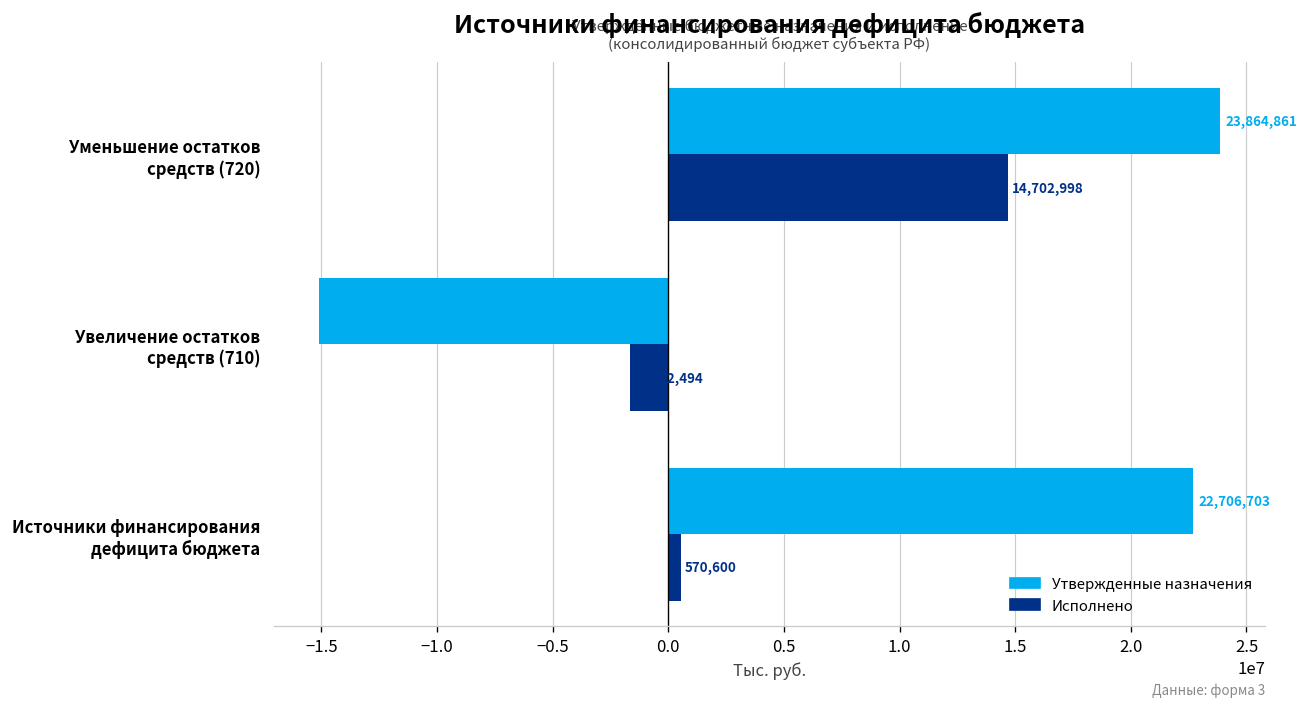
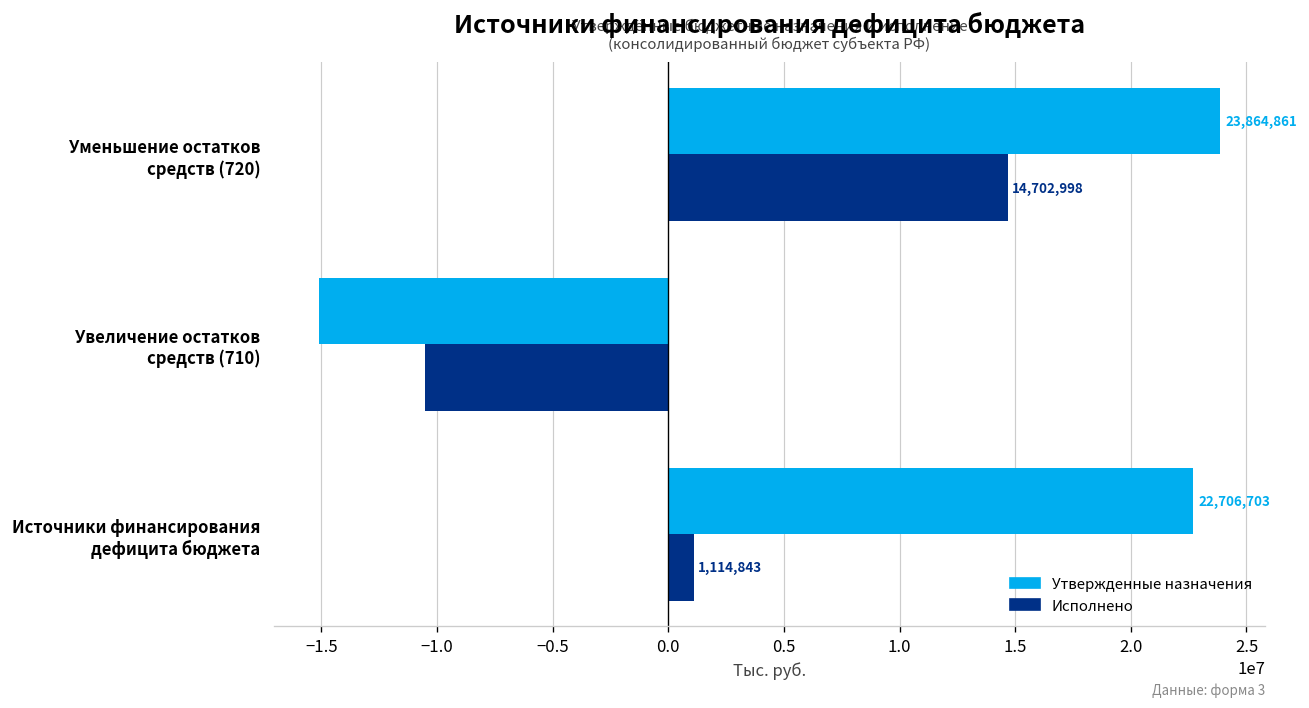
  {
    "Утвержденные назначения": {
      "Уменьшение остатков средств (720)": "23,864,861",
      "Источники финансирования дефицита бюджета": "22,706,703"
    },
    "Исполнено": {
      "Уменьшение остатков средств (720)": "14,702,998",
-     "Увеличение остатков средств (710)": "-1600000",
-     "Источники финансирования дефицита бюджета": "570,600"
+     "Увеличение остатков средств (710)": "-10500000",
+     "Источники финансирования дефицита бюджета": "1,114,843"
    }
  }
